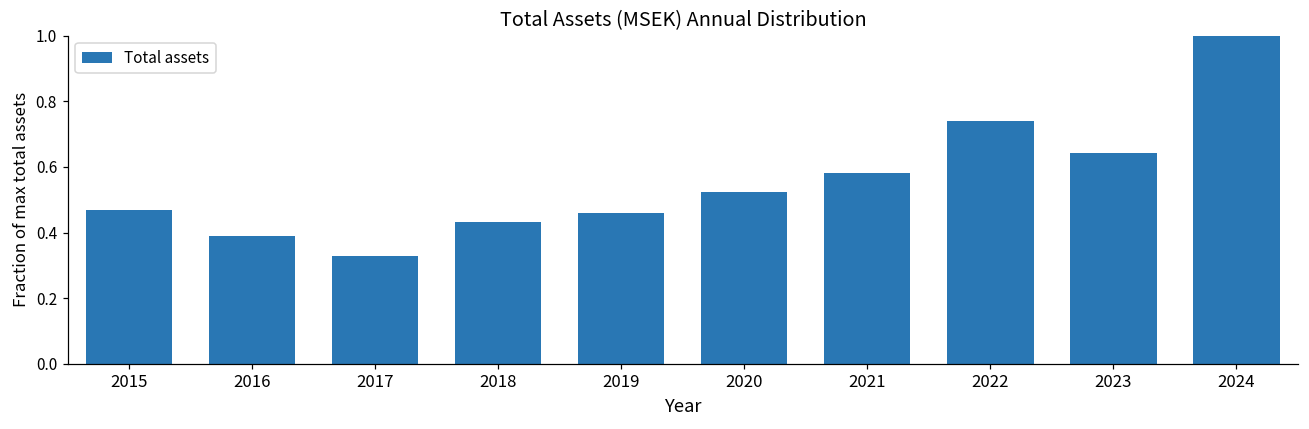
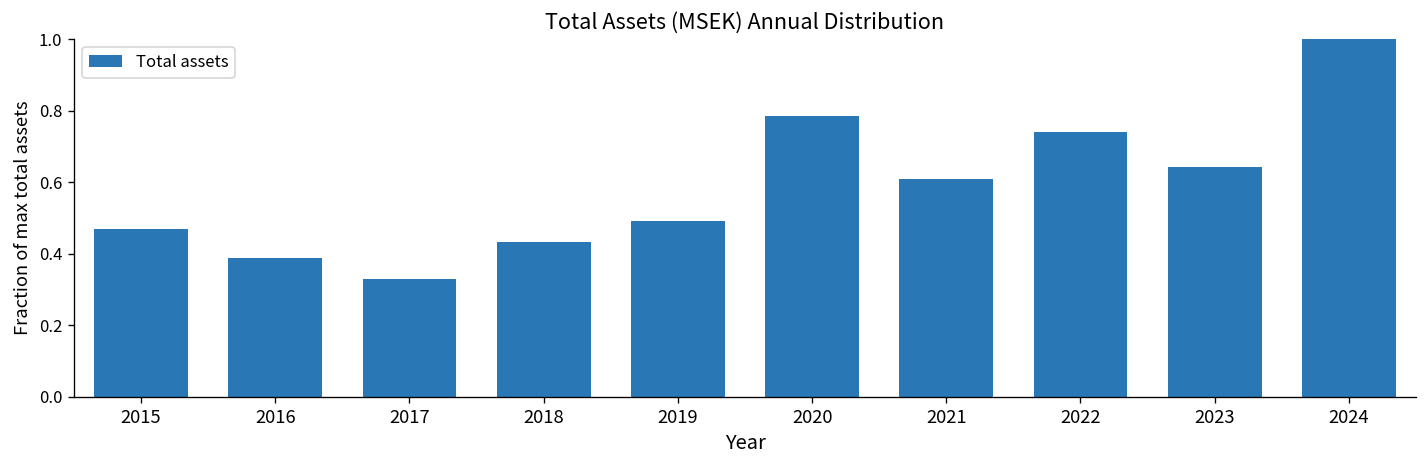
  {
    "2015": 0.47,
    "2016": 0.39,
    "2017": 0.33,
    "2018": 0.43,
-   "2019": 0.46,
-   "2020": 0.53,
-   "2021": 0.58,
+   "2019": 0.49,
+   "2020": 0.78,
+   "2021": 0.61,
    "2022": 0.74,
    "2023": 0.64,
    "2024": 1.00
  }
